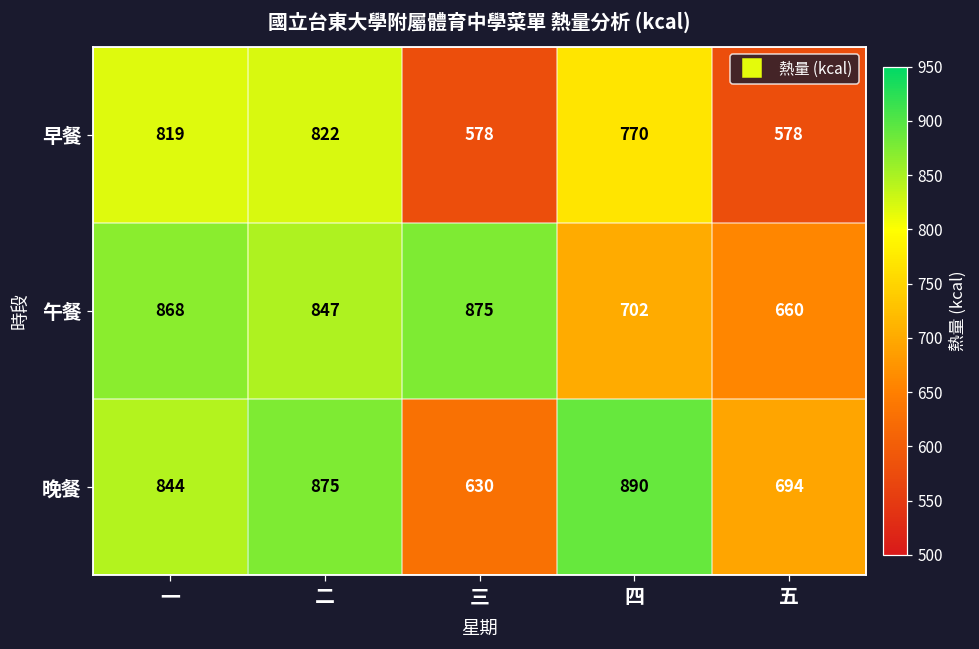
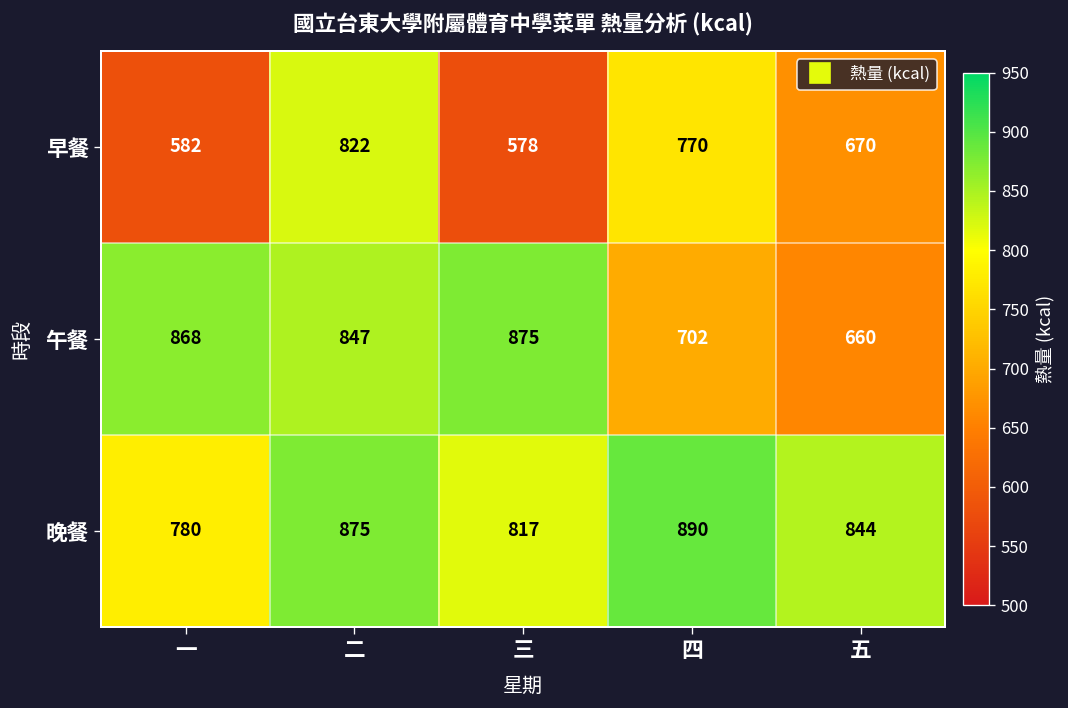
  {
    "早餐": {
-     "一": 819,
+     "一": 582,
      "二": 822,
      "三": 578,
      "四": 770,
-     "五": 578
+     "五": 670
    },
    "午餐": {
      "一": 868,
      "二": 847,
      "三": 875,
      "四": 702,
      "五": 660
    },
    "晚餐": {
-     "一": 844,
+     "一": 780,
      "二": 875,
-     "三": 630,
+     "三": 817,
      "四": 890,
-     "五": 694
+     "五": 844
    }
  }
